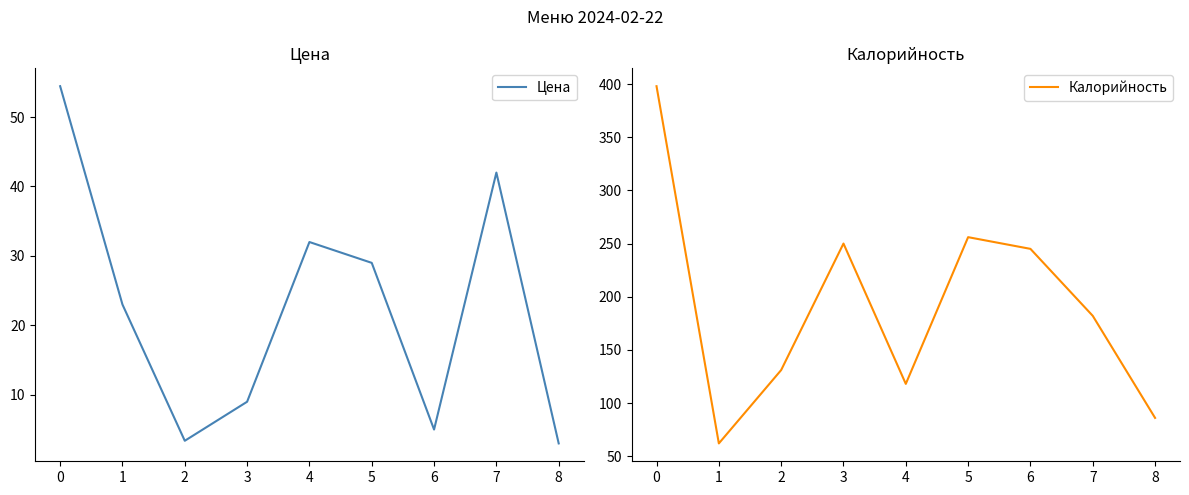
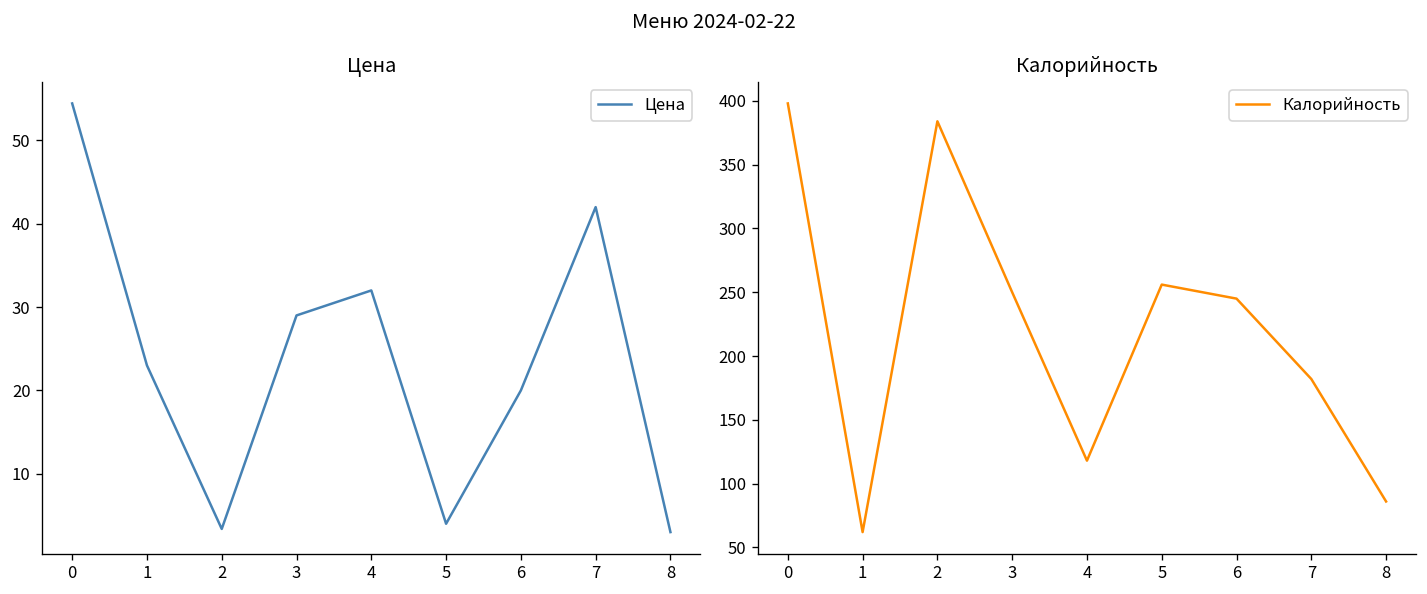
  {
    "Цена": {
      "0": 54,
      "1": 23,
      "2": 3,
-     "3": 9,
+     "3": 29,
      "4": 32,
-     "5": 29,
-     "6": 5,
+     "5": 4,
+     "6": 20,
      "7": 42,
      "8": 3
    },
    "Калорийность": {
      "0": 398,
      "1": 62,
-     "2": 131,
+     "2": 384,
      "3": 250,
      "4": 118,
      "5": 256,
      "6": 245,
      "7": 182,
      "8": 86
    }
  }
